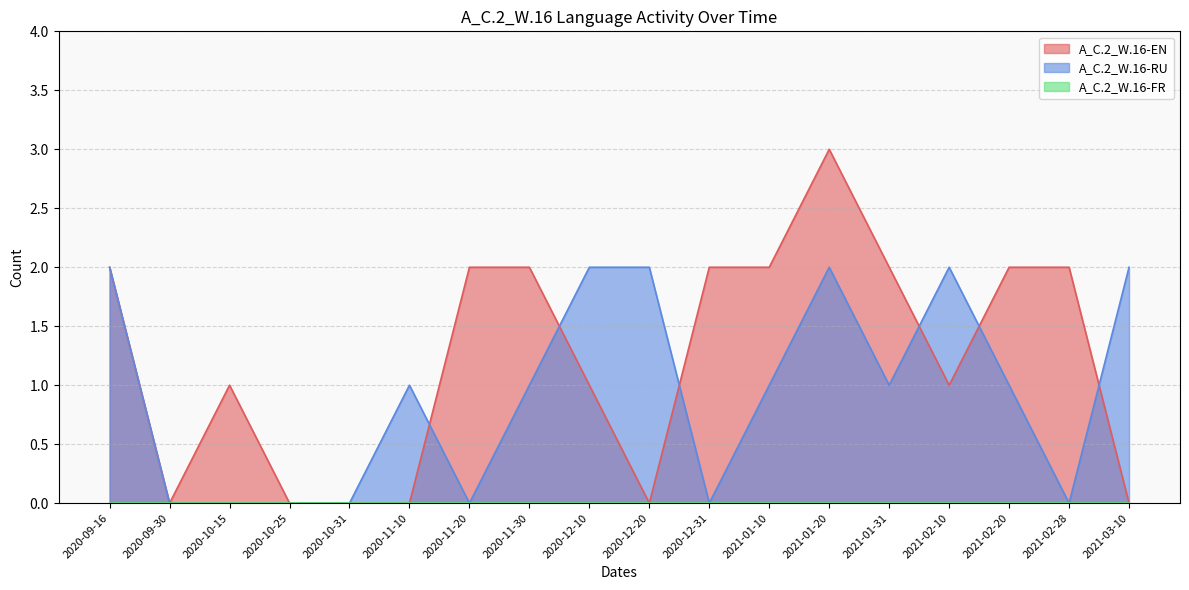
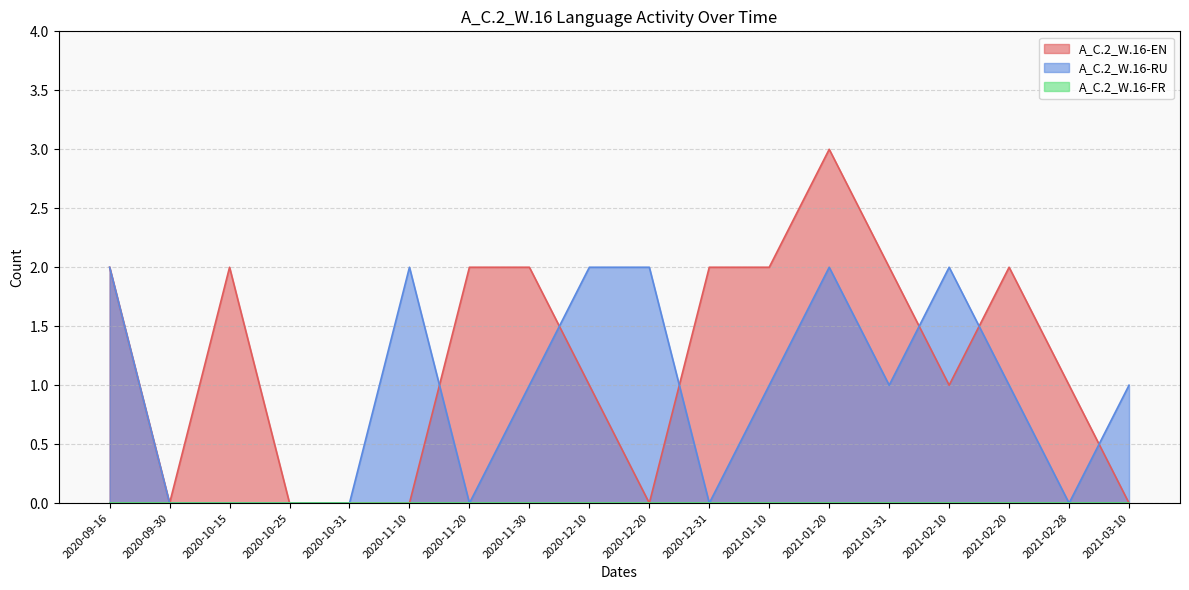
  {
    "A_C.2_W.16-EN": {
-     "2020-10-15": 1,
+     "2020-10-15": 2,
      "2020-11-20": 2,
      "2020-11-30": 2,
      "2020-12-10": 1,
      "2020-12-31": 2,
      "2021-01-10": 2,
      "2021-01-20": 3,
      "2021-01-31": 2,
      "2021-02-10": 1,
      "2021-02-20": 2,
-     "2021-02-28": 2
+     "2021-02-28": 1
    },
    "A_C.2_W.16-RU": {
-     "2020-11-10": 1,
+     "2020-11-10": 2,
      "2020-11-30": 1,
      "2020-12-10": 2,
      "2020-12-20": 2,
      "2021-01-10": 1,
      "2021-01-20": 2,
      "2021-01-31": 1,
      "2021-02-10": 2,
      "2021-02-20": 1,
-     "2021-03-10": 2
+     "2021-03-10": 1
    },
    "A_C.2_W.16-FR": {
      "2020-09-16": 0,
      "2020-11-30": 0,
      "2020-12-10": 0,
      "2021-01-10": 0,
      "2021-01-20": 0,
      "2021-01-31": 0,
      "2021-02-10": 0,
      "2021-02-20": 0
    }
  }
